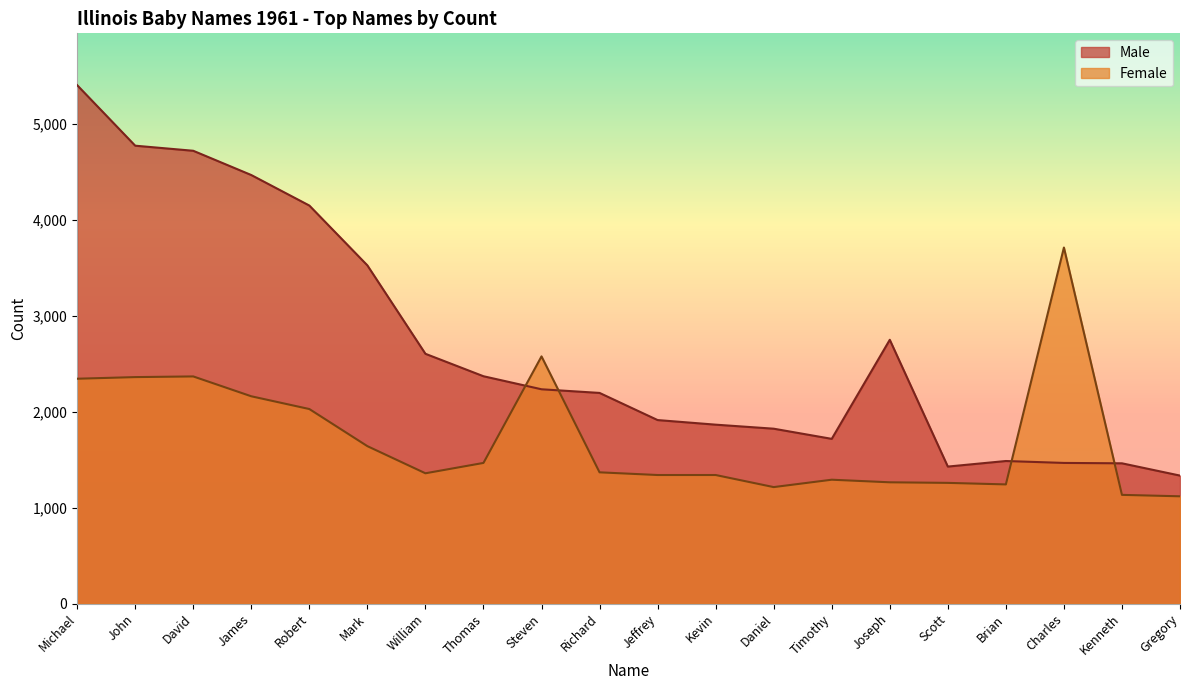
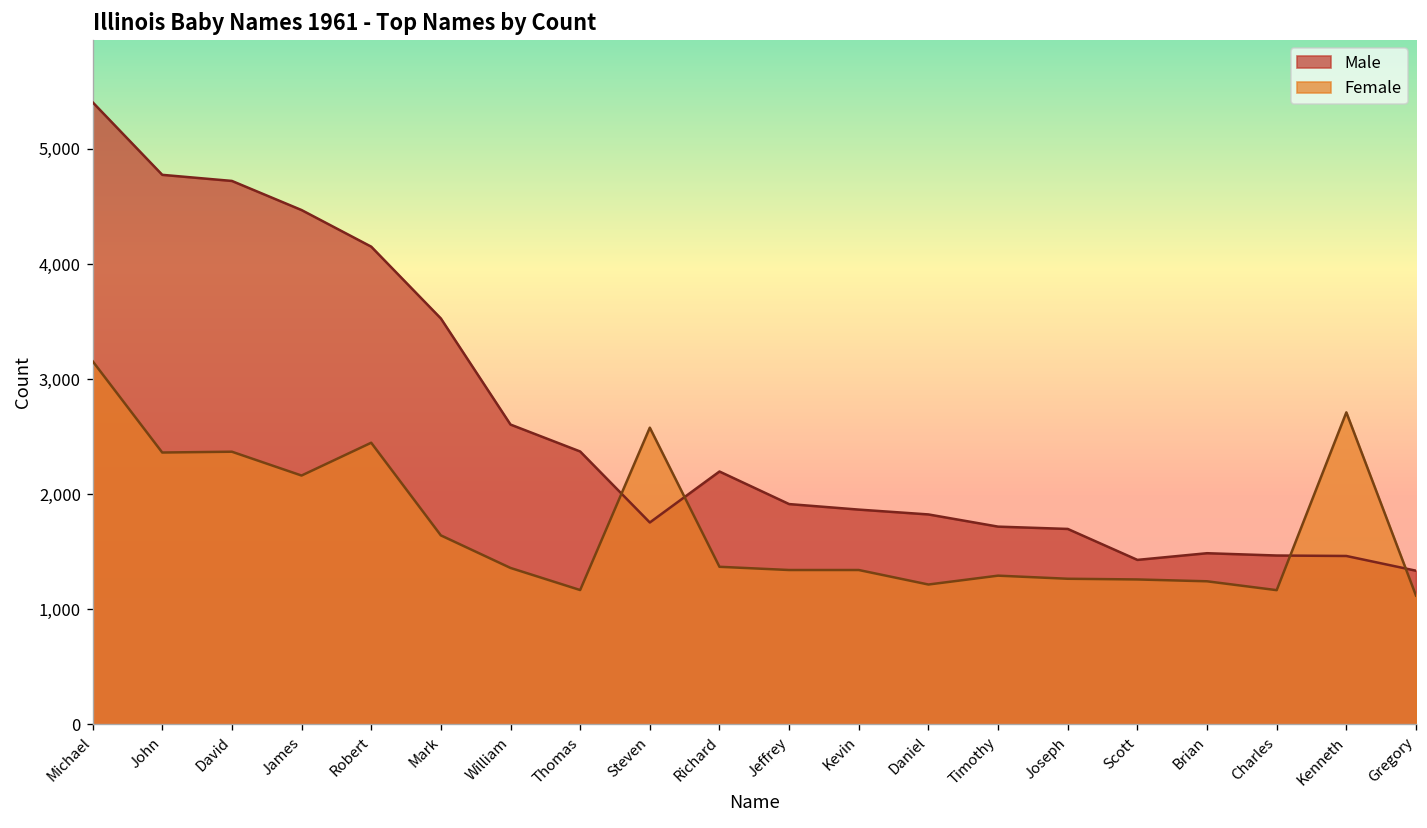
  {
    "Male": {
      "Michael": "5,400",
      "John": "4,800",
      "David": "4,700",
      "James": "4,500",
      "Robert": "4,200",
      "Mark": "3,500",
      "William": "2,600",
      "Thomas": "2,400",
-     "Steven": "2,200",
+     "Steven": "1,800",
      "Richard": "2,200",
      "Jeffrey": "1,900",
      "Kevin": "1,900",
      "Daniel": "1,800",
      "Timothy": "1,700",
-     "Joseph": "2,800",
+     "Joseph": "1,700",
      "Scott": "1,400",
      "Brian": "1,500",
      "Charles": "1,500",
      "Kenneth": "1,500",
      "Gregory": "1,300"
    },
    "Female": {
-     "Michael": "2,300",
+     "Michael": "3,200",
      "John": "2,400",
      "David": "2,400",
      "James": "2,200",
-     "Robert": "2,000",
+     "Robert": "2,400",
      "Mark": "1,600",
      "William": "1,400",
-     "Thomas": "1,500",
+     "Thomas": "1,200",
      "Steven": "2,600",
      "Richard": "1,400",
      "Jeffrey": "1,300",
      "Kevin": "1,300",
      "Daniel": "1,200",
      "Timothy": "1,300",
      "Joseph": "1,300",
      "Scott": "1,300",
      "Brian": "1,200",
-     "Charles": "3,700",
-     "Kenneth": "1,100",
+     "Charles": "1,200",
+     "Kenneth": "2,700",
      "Gregory": "1,100"
    }
  }
